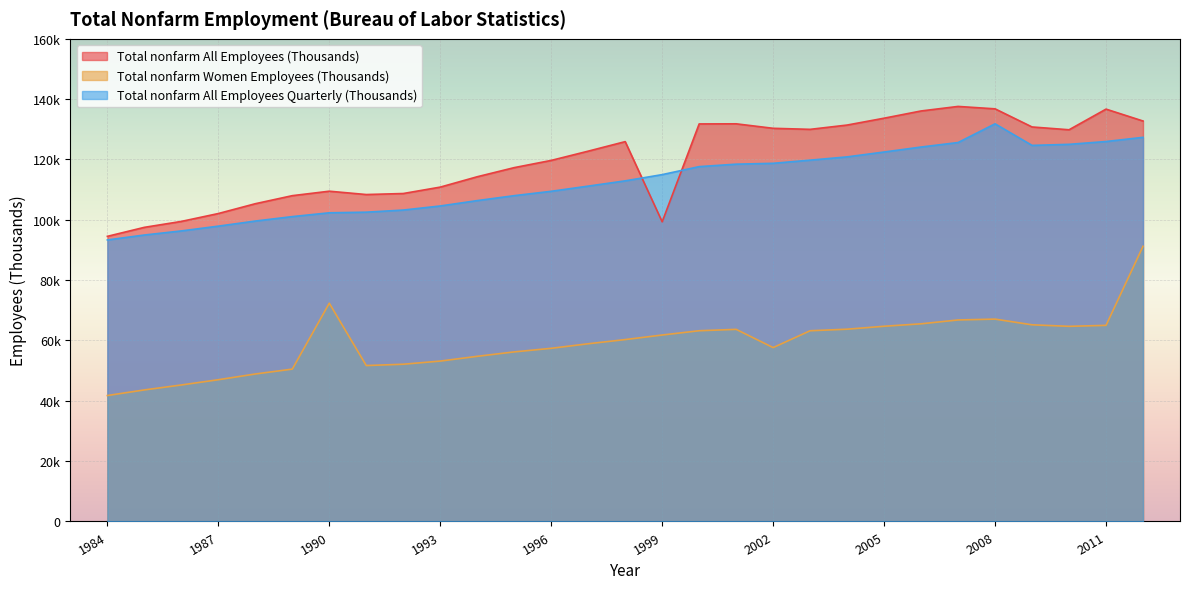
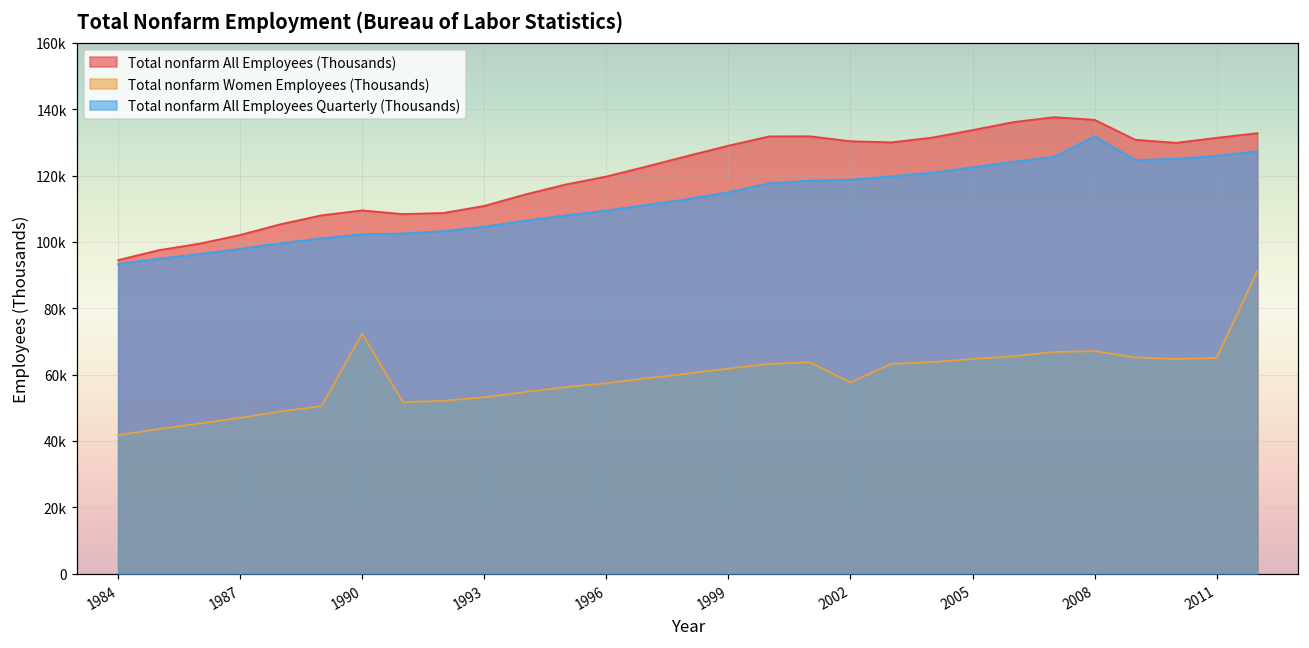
  {
    "Total nonfarm All Employees (Thousands)": {
      "1984": 95000,
      "1987": 102000,
      "1990": 109000,
      "1993": 111000,
      "1996": 120000,
-     "1999": 99000,
+     "1999": 129000,
      "2002": 130000,
      "2005": 134000,
      "2008": 137000,
-     "2011": 137000
+     "2011": 131000
    },
    "Total nonfarm Women Employees (Thousands)": {
      "1984": 42000,
      "1987": 47000,
      "1990": 72000,
      "1993": 53000,
      "1996": 57000,
      "1999": 62000,
      "2002": 58000,
      "2005": 65000,
      "2008": 67000,
      "2011": 65000
    },
    "Total nonfarm All Employees Quarterly (Thousands)": {
      "1984": 93000,
      "1987": 98000,
      "1990": 102000,
      "1993": 105000,
      "1996": 109000,
      "1999": 115000,
      "2002": 119000,
      "2005": 122000,
      "2008": 132000,
      "2011": 126000
    }
  }
